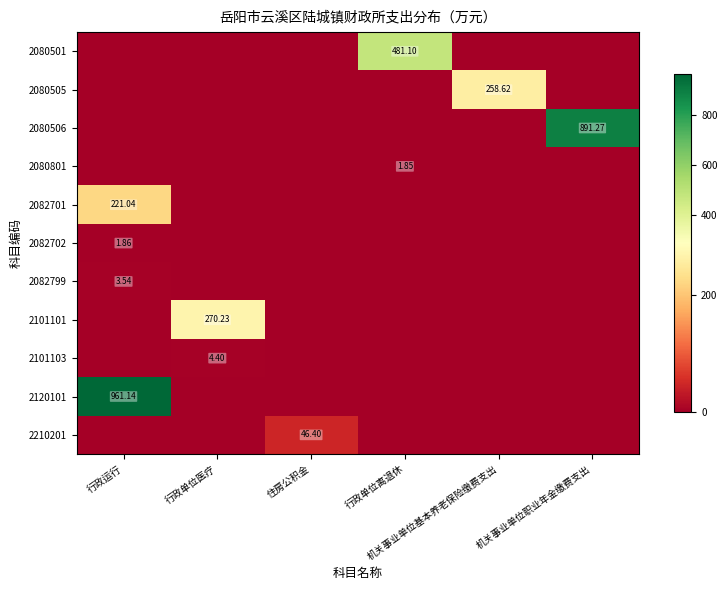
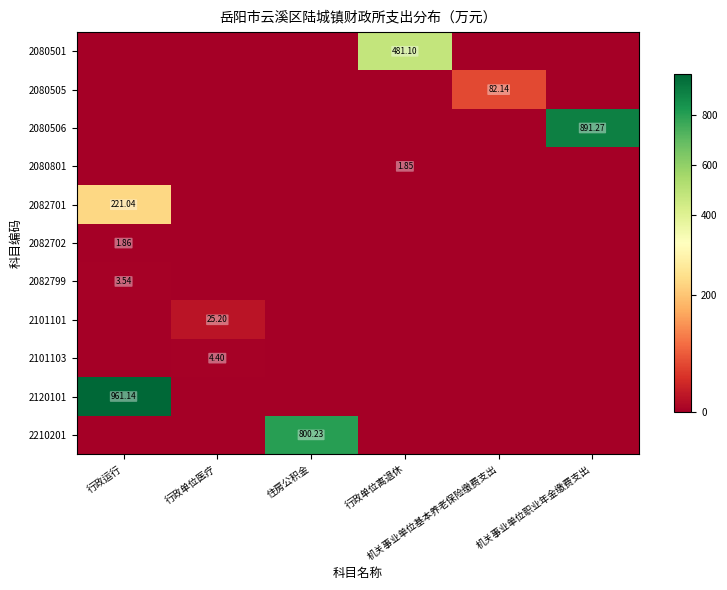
  {
    "2080505": {
-     "机关事业单位基本养老保险缴费支出": 258.62
+     "机关事业单位基本养老保险缴费支出": 82.14
    },
    "2101101": {
-     "行政单位医疗": 270.23
+     "行政单位医疗": 25.20
    },
    "2210201": {
-     "住房公积金": 46.40
+     "住房公积金": 800.23
    }
  }
